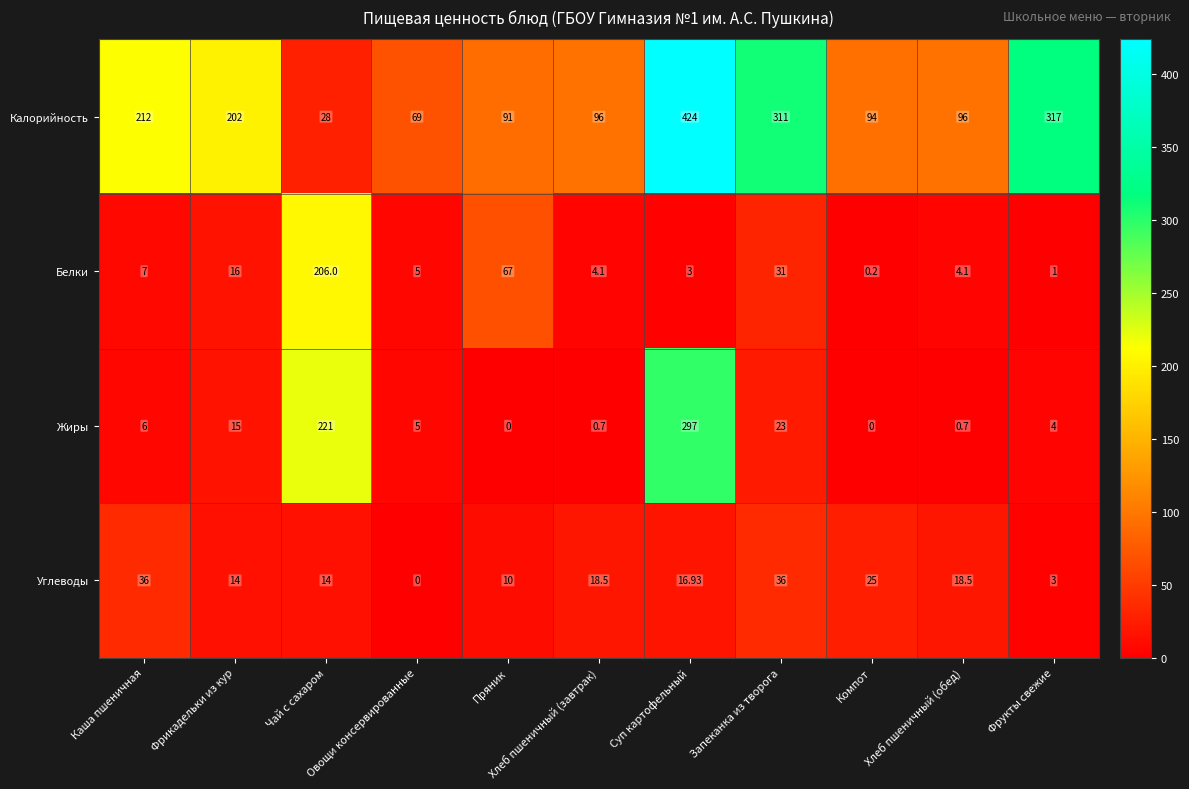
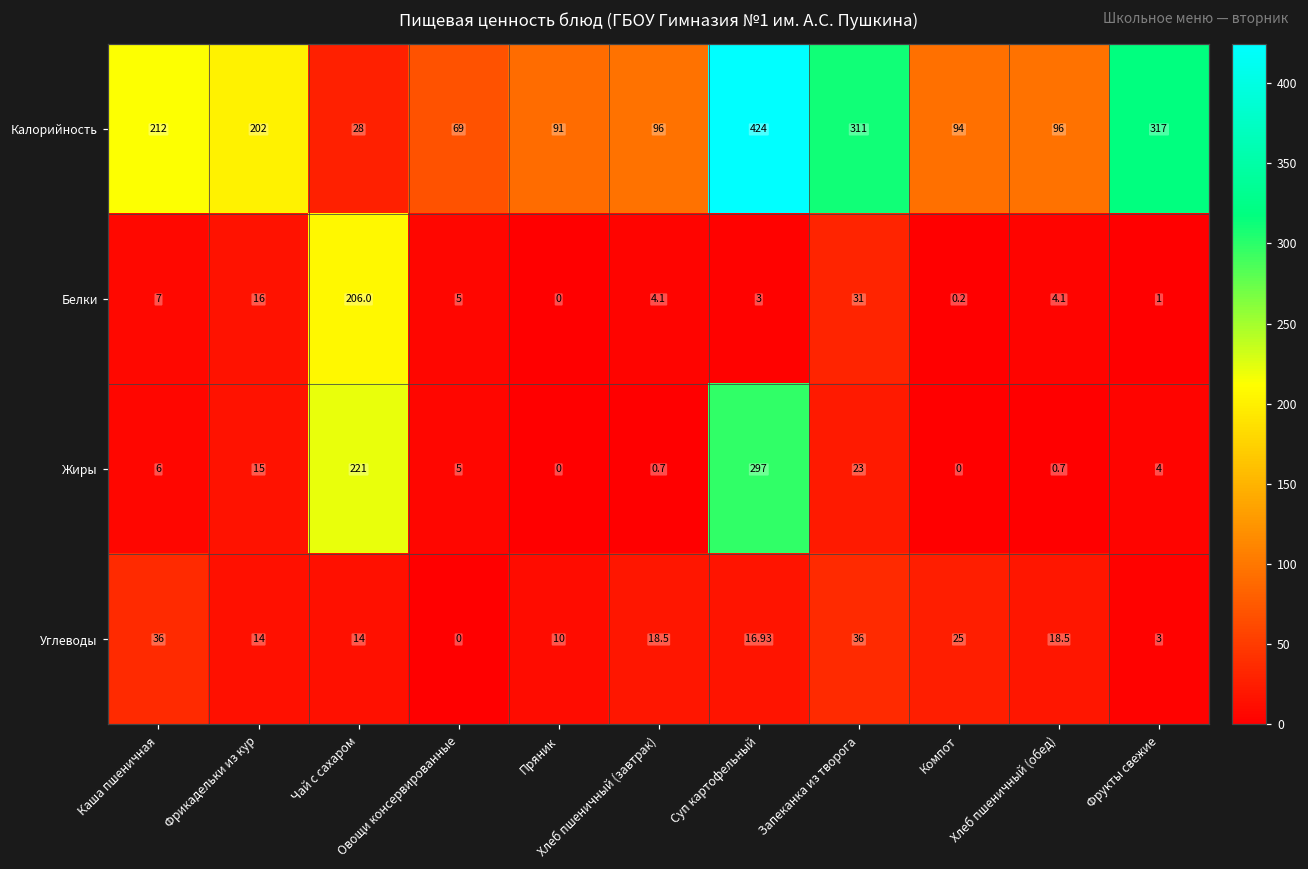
  {
    "Белки": {
-     "Пряник": 67
+     "Пряник": 0
    }
  }
